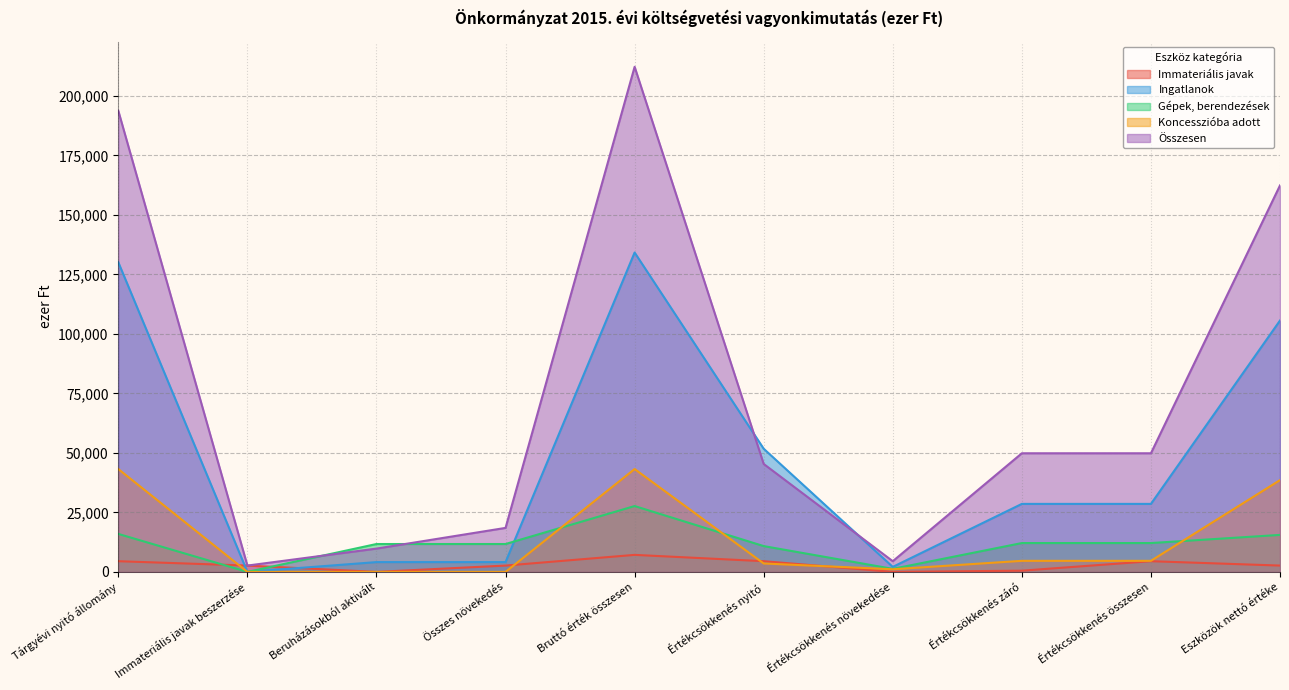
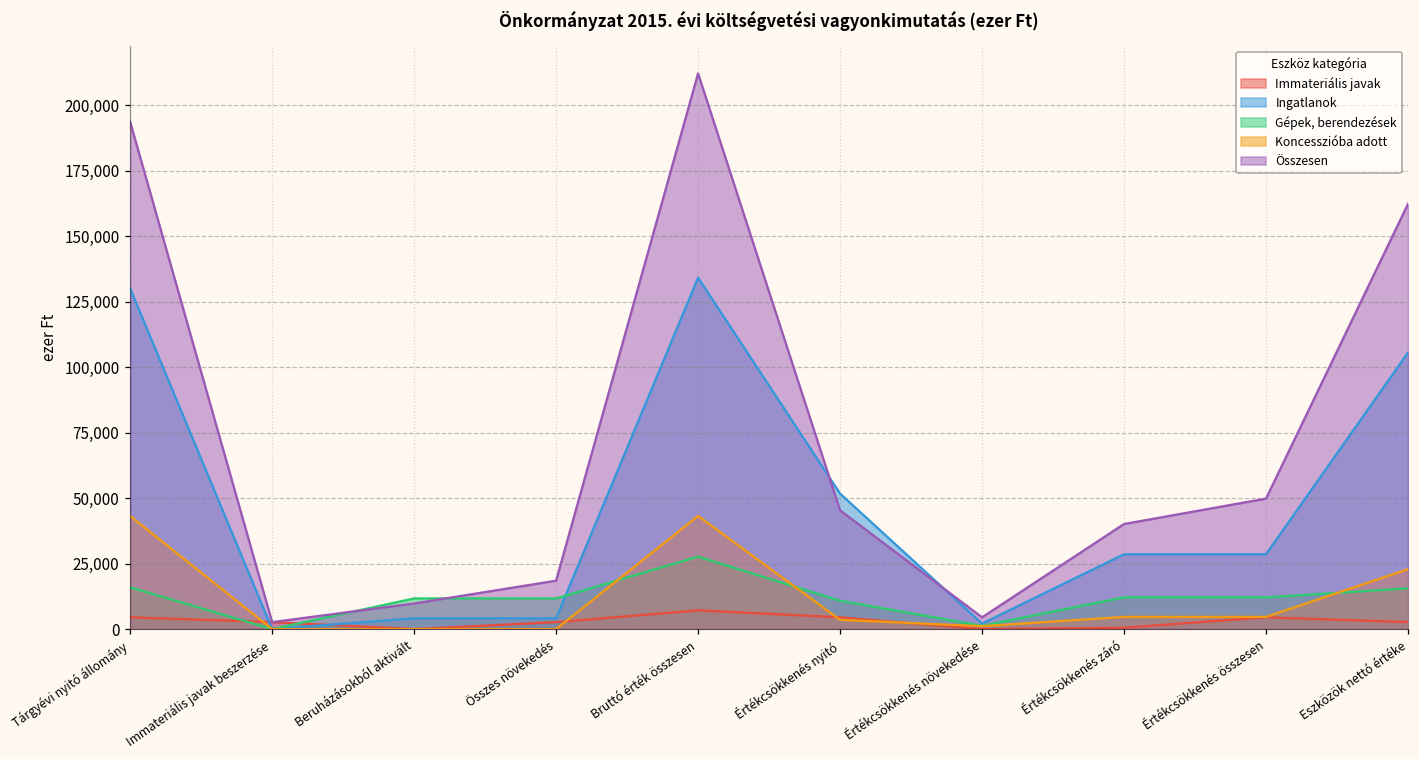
  {
    "Immateriális javak": {
      "Tárgyévi nyitó állomány": "4,000",
      "Összes növekedés": "3,000",
      "Bruttó érték összesen": "7,000",
      "Értékcsökkenés növekedése": "0",
      "Értékcsökkenés záró": "1,000",
      "Eszközök nettó értéke": "3,000"
    },
    "Ingatlanok": {
      "Tárgyévi nyitó állomány": "130,000",
      "Beruházásokból aktivált": "4,000",
      "Összes növekedés": "4,000",
      "Bruttó érték összesen": "134,000",
      "Értékcsökkenés nyitó": "52,000",
      "Értékcsökkenés záró": "29,000",
      "Értékcsökkenés összesen": "29,000",
      "Eszközök nettó értéke": "106,000"
    },
    "Gépek, berendezések": {
      "Tárgyévi nyitó állomány": "16,000",
      "Beruházásokból aktivált": "12,000",
      "Összes növekedés": "12,000",
      "Bruttó érték összesen": "28,000",
      "Értékcsökkenés nyitó": "11,000",
      "Értékcsökkenés záró": "12,000",
      "Értékcsökkenés összesen": "12,000",
      "Eszközök nettó értéke": "16,000"
    },
    "Koncesszióba adott": {
      "Tárgyévi nyitó állomány": "43,000",
      "Összes növekedés": "0",
      "Bruttó érték összesen": "43,000",
      "Értékcsökkenés záró": "5,000",
-     "Eszközök nettó értéke": "39,000"
+     "Eszközök nettó értéke": "23,000"
    },
    "Összesen": {
      "Tárgyévi nyitó állomány": "194,000",
      "Beruházásokból aktivált": "10,000",
      "Összes növekedés": "18,000",
      "Bruttó érték összesen": "212,000",
      "Értékcsökkenés nyitó": "45,000",
      "Értékcsökkenés növekedése": "4,000",
-     "Értékcsökkenés záró": "50,000",
+     "Értékcsökkenés záró": "40,000",
      "Értékcsökkenés összesen": "50,000",
      "Eszközök nettó értéke": "162,000"
    }
  }
